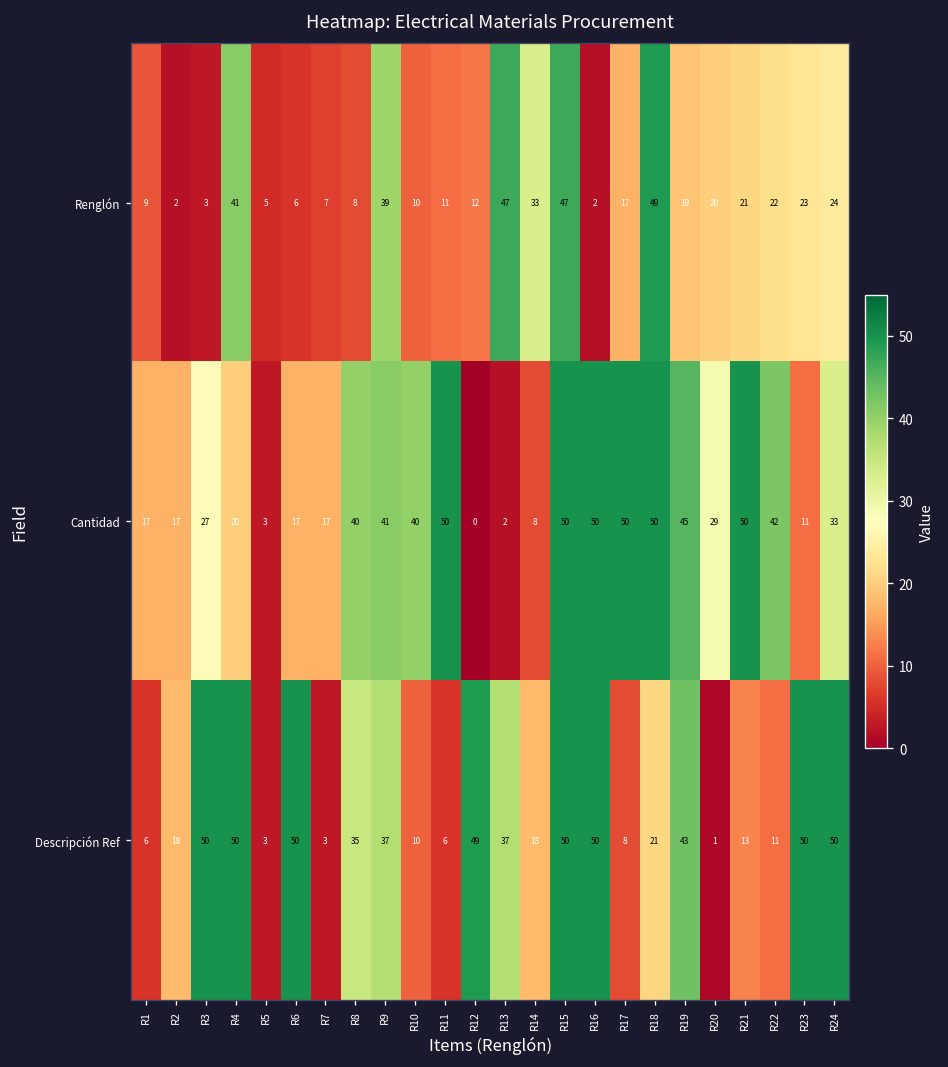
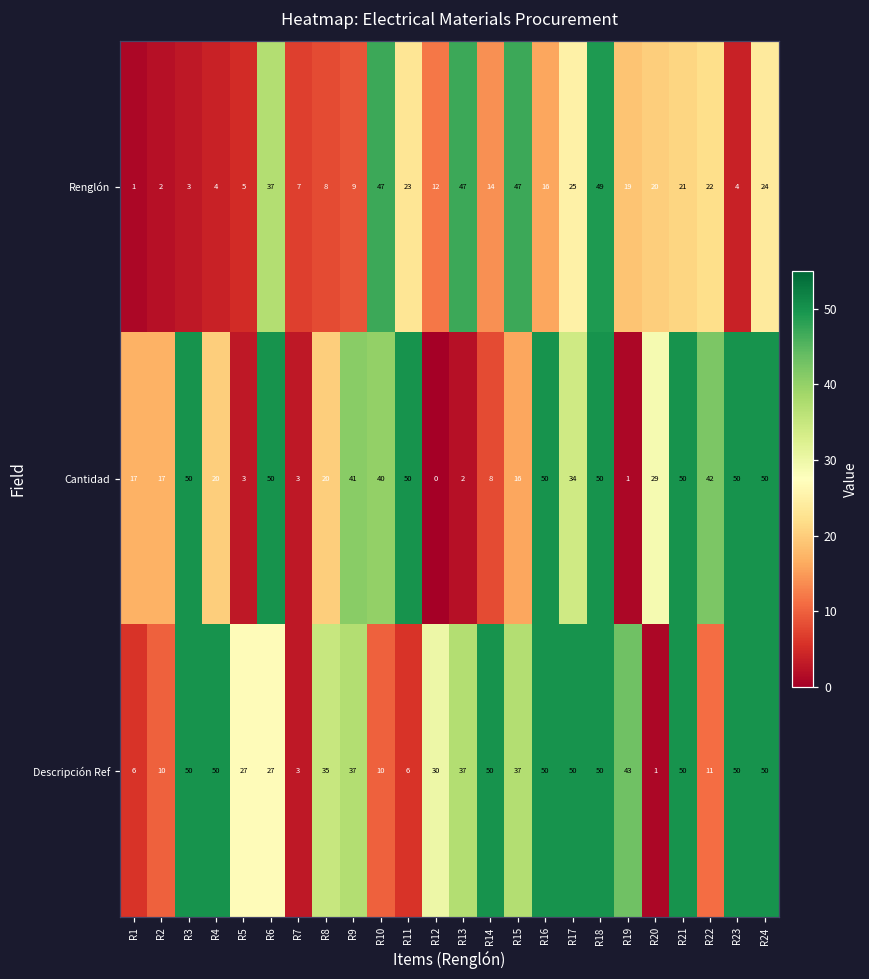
  {
    "Renglón": {
-     "R1": 9,
+     "R1": 1,
      "R2": 2,
      "R3": 3,
-     "R4": 41,
+     "R4": 4,
      "R5": 5,
-     "R6": 6,
+     "R6": 37,
      "R7": 7,
      "R8": 8,
-     "R9": 39,
-     "R10": 10,
-     "R11": 11,
+     "R9": 9,
+     "R10": 47,
+     "R11": 23,
      "R12": 12,
      "R13": 47,
-     "R14": 33,
+     "R14": 14,
      "R15": 47,
-     "R16": 2,
-     "R17": 17,
+     "R16": 16,
+     "R17": 25,
      "R18": 49,
      "R19": 19,
      "R20": 20,
      "R21": 21,
      "R22": 22,
-     "R23": 23,
+     "R23": 4,
      "R24": 24
    },
    "Cantidad": {
      "R1": 17,
      "R2": 17,
-     "R3": 27,
+     "R3": 50,
      "R4": 20,
      "R5": 3,
-     "R6": 17,
-     "R7": 17,
-     "R8": 40,
+     "R6": 50,
+     "R7": 3,
+     "R8": 20,
      "R9": 41,
      "R10": 40,
      "R11": 50,
      "R12": 0,
      "R13": 2,
      "R14": 8,
-     "R15": 50,
+     "R15": 16,
      "R16": 50,
-     "R17": 50,
+     "R17": 34,
      "R18": 50,
-     "R19": 45,
+     "R19": 1,
      "R20": 29,
      "R21": 50,
      "R22": 42,
-     "R23": 11,
-     "R24": 33
+     "R23": 50,
+     "R24": 50
    },
    "Descripción Ref": {
      "R1": 6,
-     "R2": 18,
+     "R2": 10,
      "R3": 50,
      "R4": 50,
-     "R5": 3,
-     "R6": 50,
+     "R5": 27,
+     "R6": 27,
      "R7": 3,
      "R8": 35,
      "R9": 37,
      "R10": 10,
      "R11": 6,
-     "R12": 49,
+     "R12": 30,
      "R13": 37,
-     "R14": 18,
-     "R15": 50,
+     "R14": 50,
+     "R15": 37,
      "R16": 50,
-     "R17": 8,
-     "R18": 21,
+     "R17": 50,
+     "R18": 50,
      "R19": 43,
      "R20": 1,
-     "R21": 13,
+     "R21": 50,
      "R22": 11,
      "R23": 50,
      "R24": 50
    }
  }
